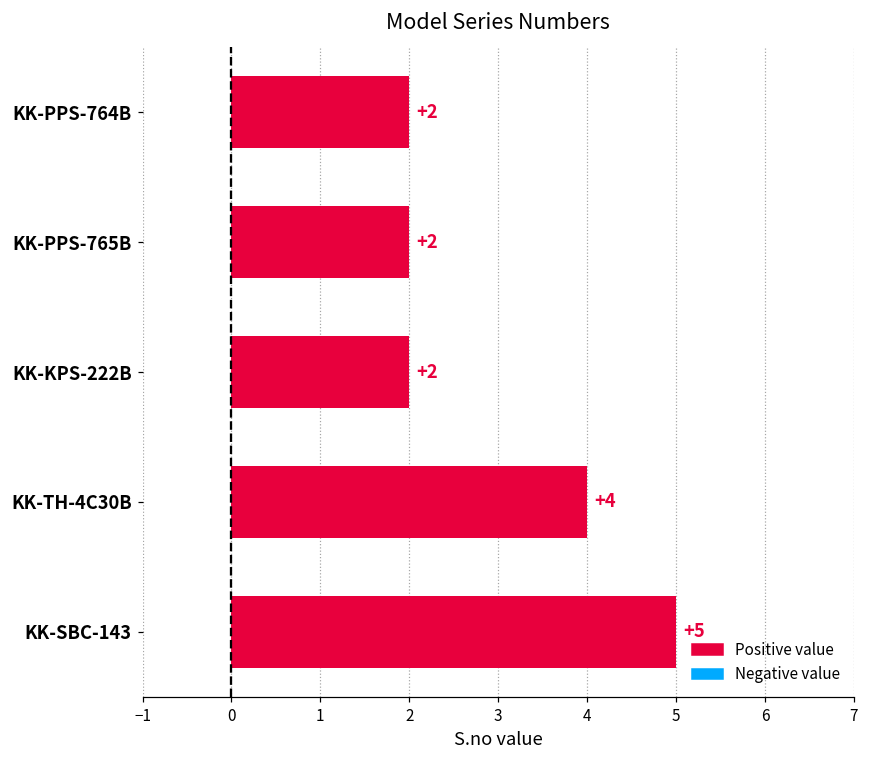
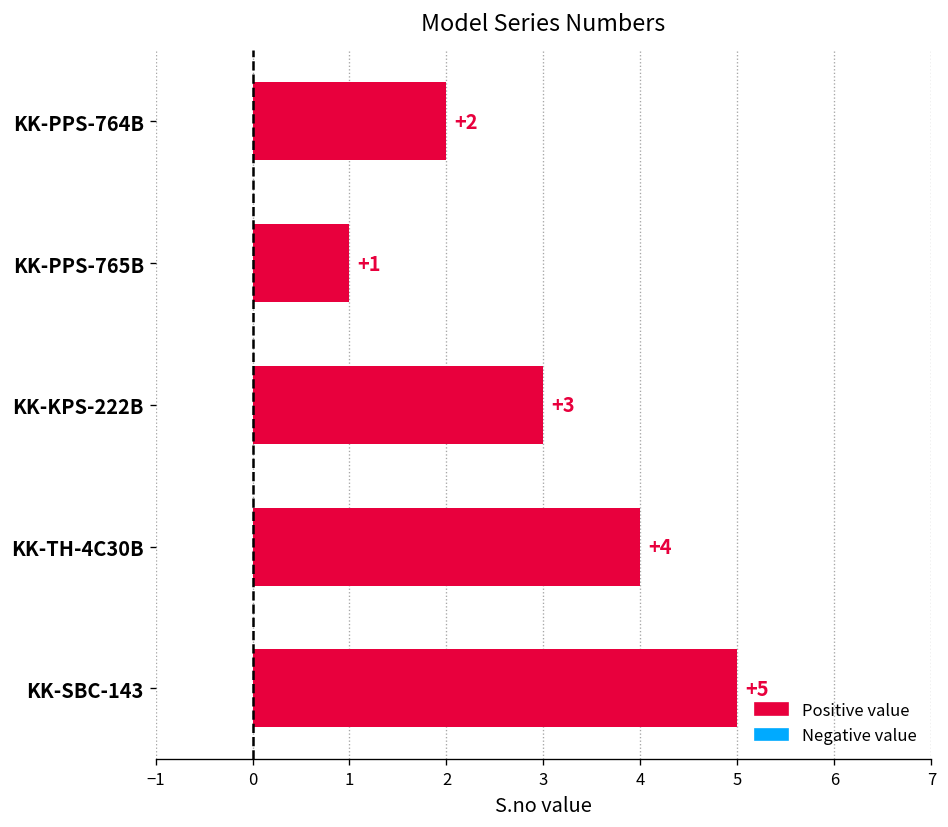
  {
    "KK-PPS-764B": "+2",
-   "KK-PPS-765B": "+2",
-   "KK-KPS-222B": "+2",
+   "KK-PPS-765B": "+1",
+   "KK-KPS-222B": "+3",
    "KK-TH-4C30B": "+4",
    "KK-SBC-143": "+5"
  }
